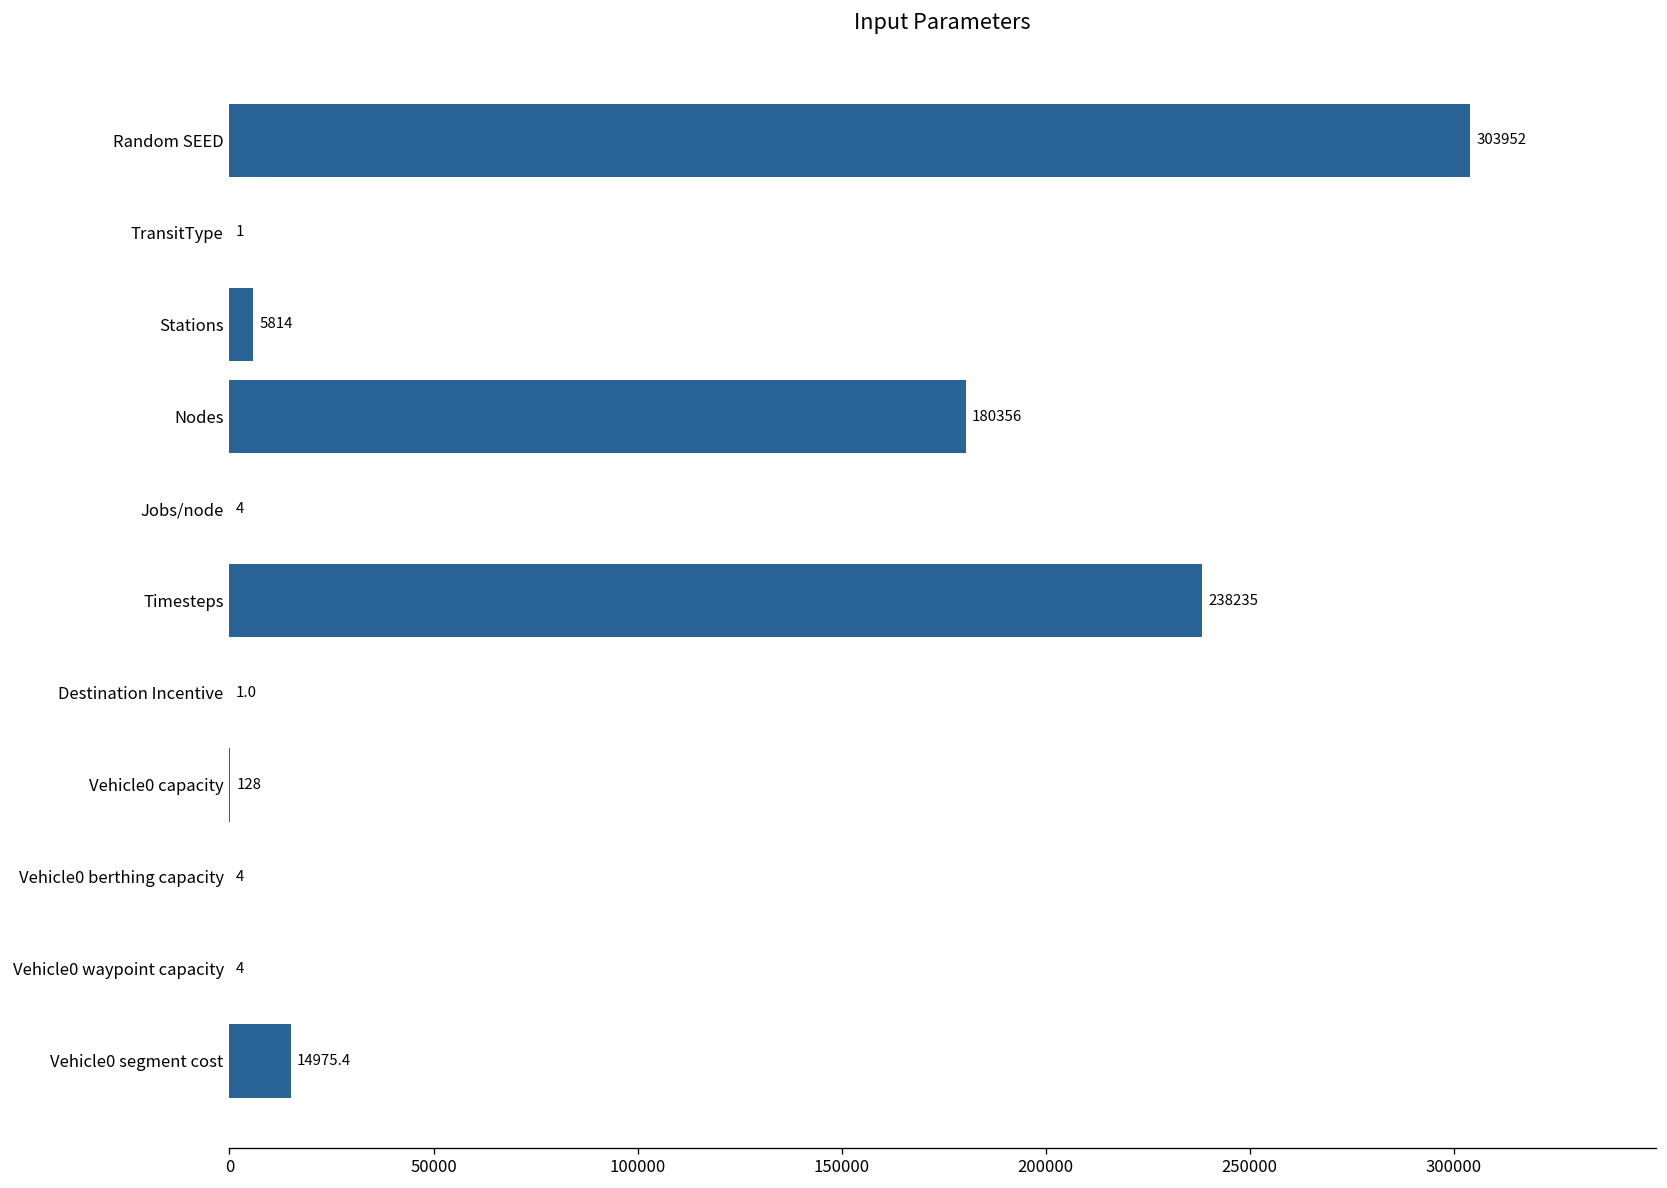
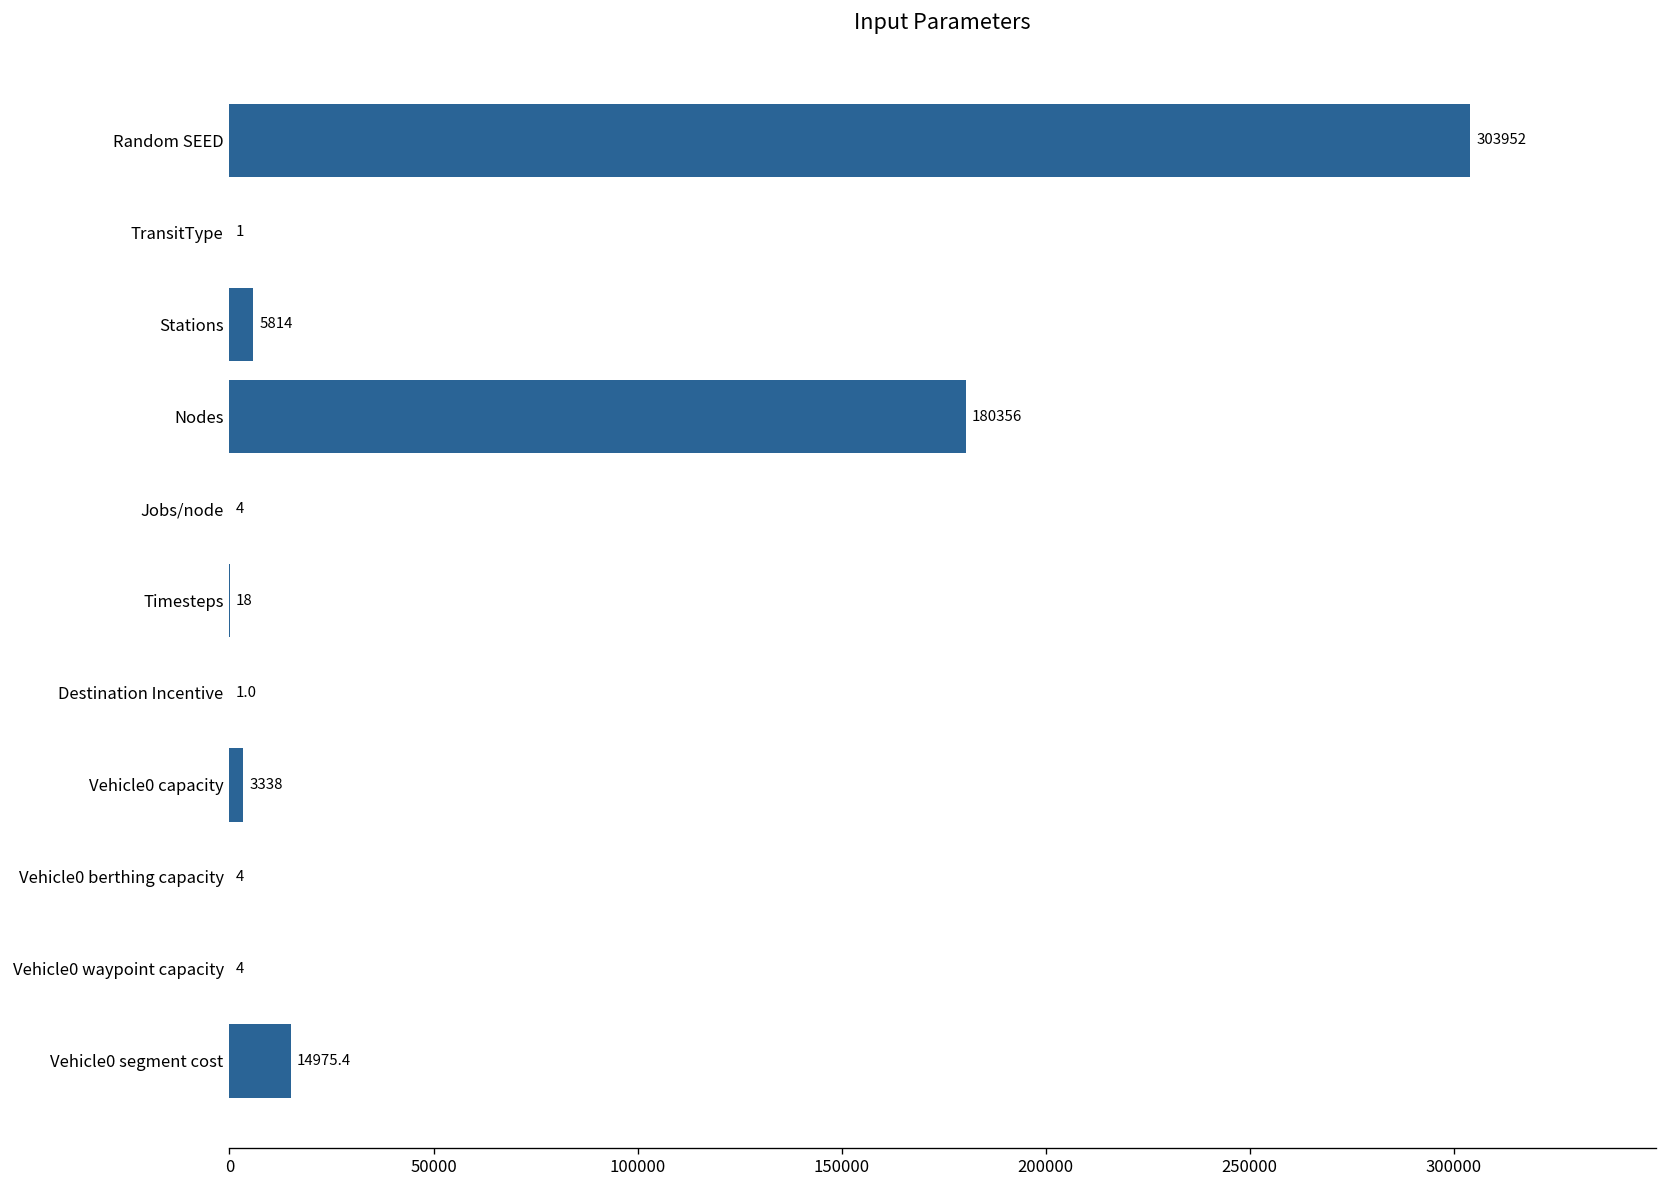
  {
    "Random SEED": 303952,
    "TransitType": 1,
    "Stations": 5814,
    "Nodes": 180356,
    "Jobs/node": 4,
-   "Timesteps": 238235,
+   "Timesteps": 18,
    "Destination Incentive": 1.0,
-   "Vehicle0 capacity": 128,
+   "Vehicle0 capacity": 3338,
    "Vehicle0 berthing capacity": 4,
    "Vehicle0 waypoint capacity": 4,
    "Vehicle0 segment cost": 14975.4
  }
